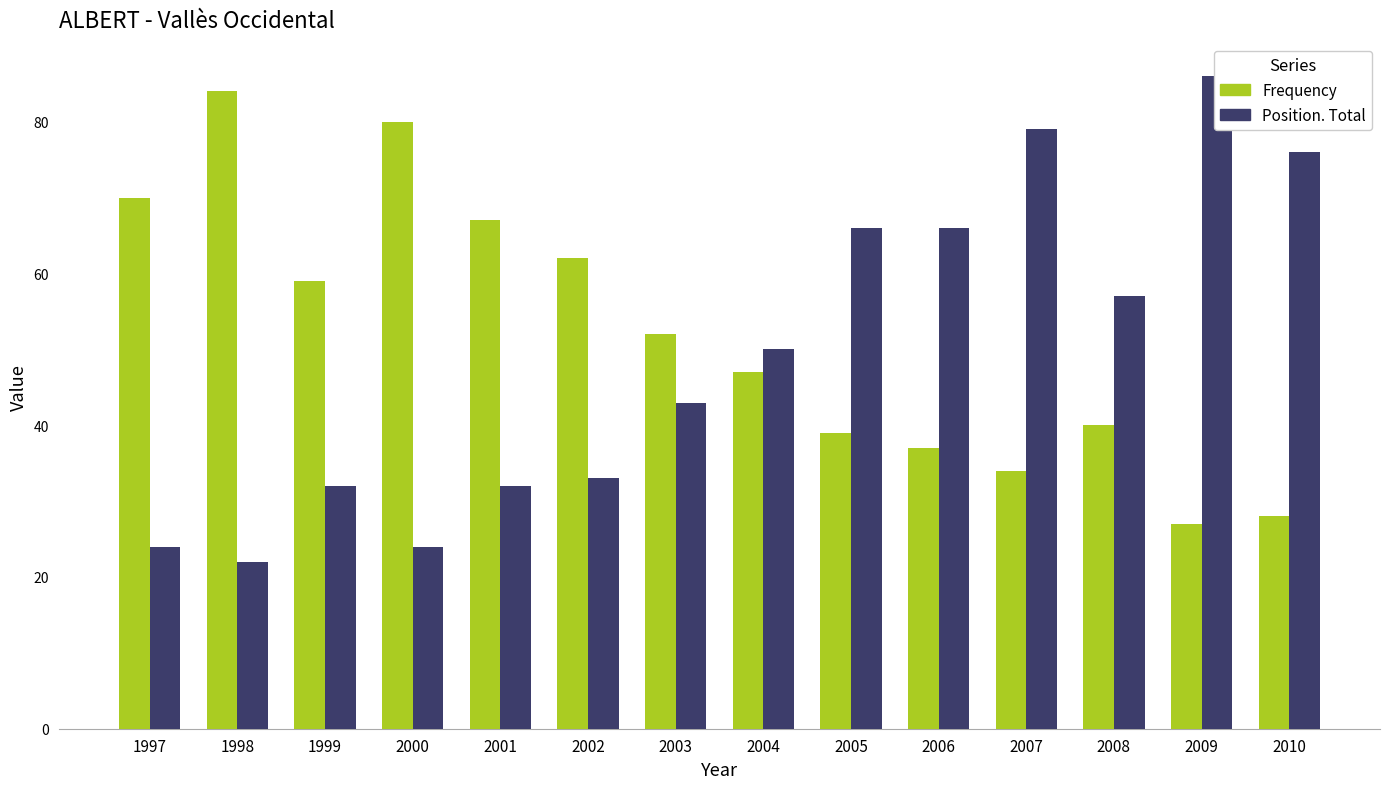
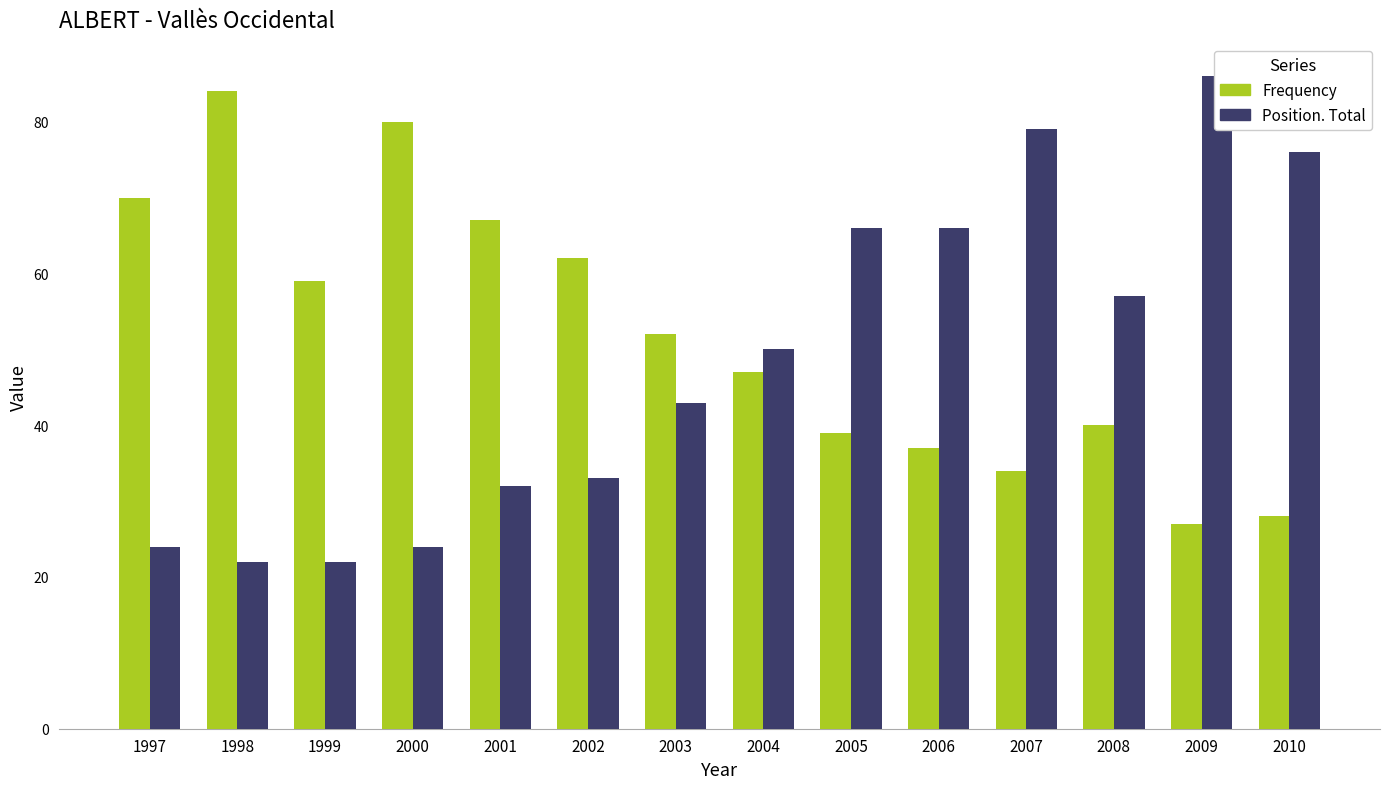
  {
    "Frequency": {
      "1997": 70,
      "1998": 84,
      "1999": 59,
      "2000": 80,
      "2001": 67,
      "2002": 62,
      "2003": 52,
      "2004": 47,
      "2005": 39,
      "2006": 37,
      "2007": 34,
      "2008": 40,
      "2009": 27,
      "2010": 28
    },
    "Position. Total": {
      "1997": 24,
      "1998": 22,
-     "1999": 32,
+     "1999": 22,
      "2000": 24,
      "2001": 32,
      "2002": 33,
      "2003": 43,
      "2004": 50,
      "2005": 66,
      "2006": 66,
      "2007": 79,
      "2008": 57,
      "2010": 76
    }
  }
